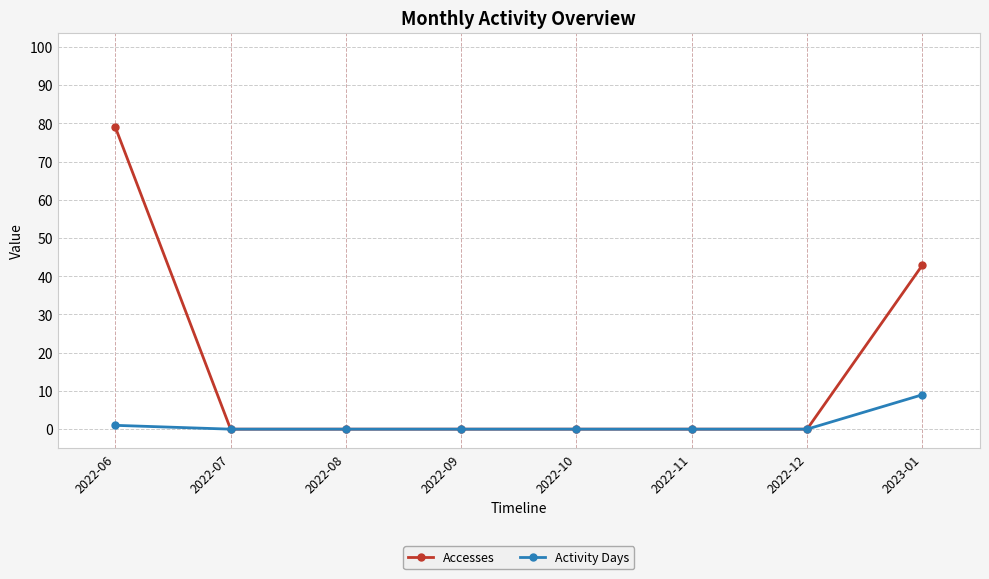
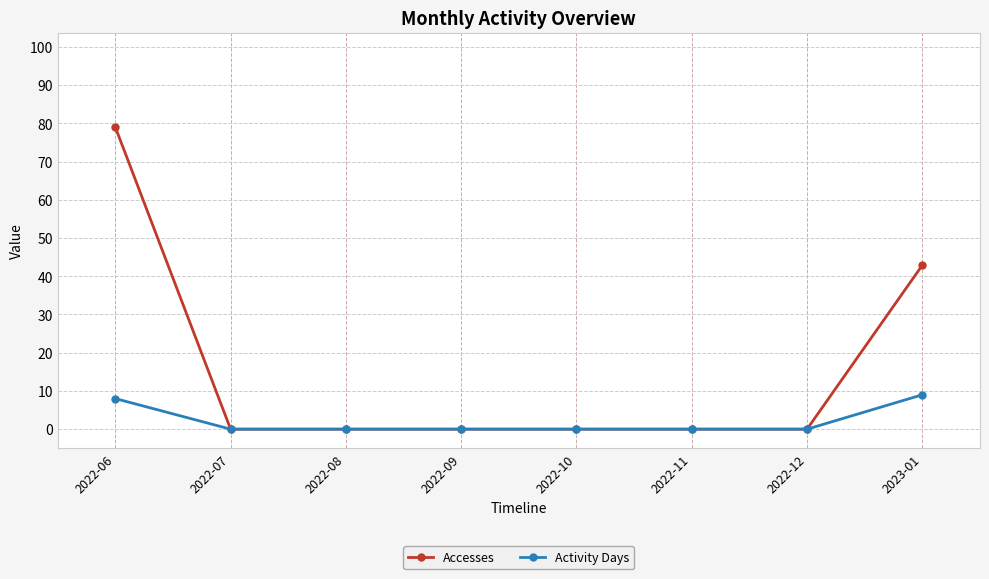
  {
    "Accesses": {
      "2022-06": 79,
      "2023-01": 43
    },
    "Activity Days": {
-     "2022-06": 1,
+     "2022-06": 8,
      "2023-01": 9
    }
  }
